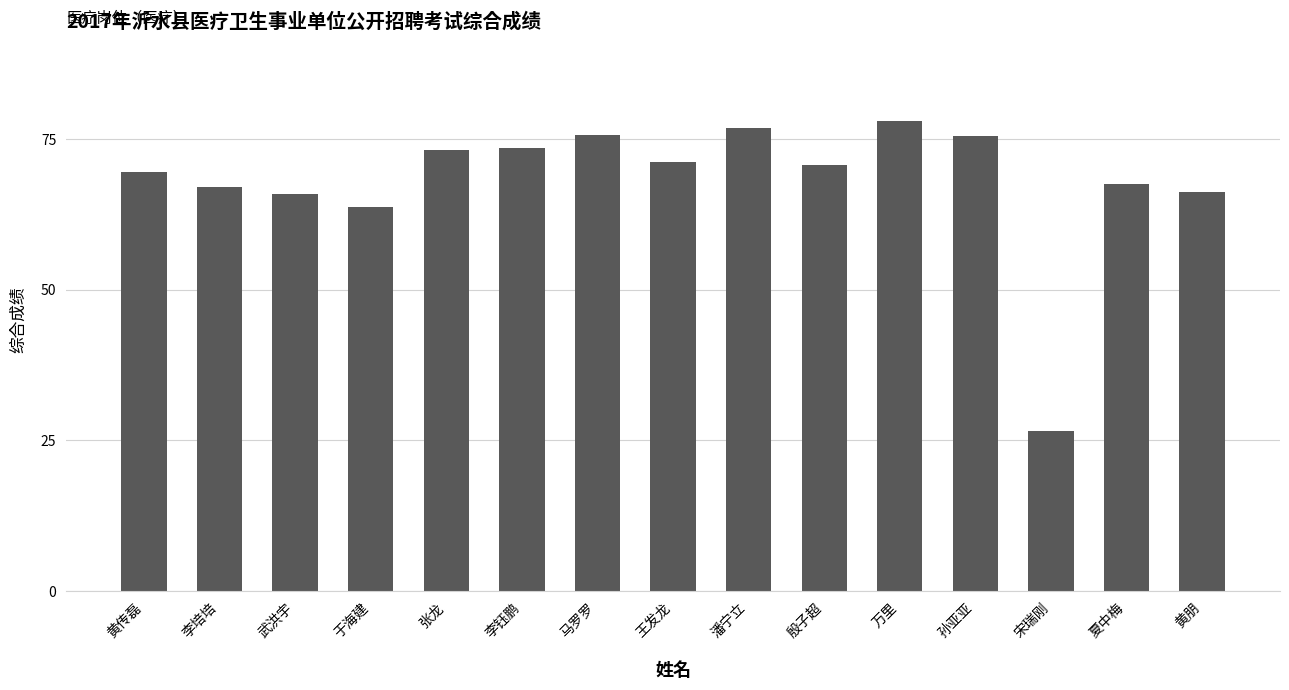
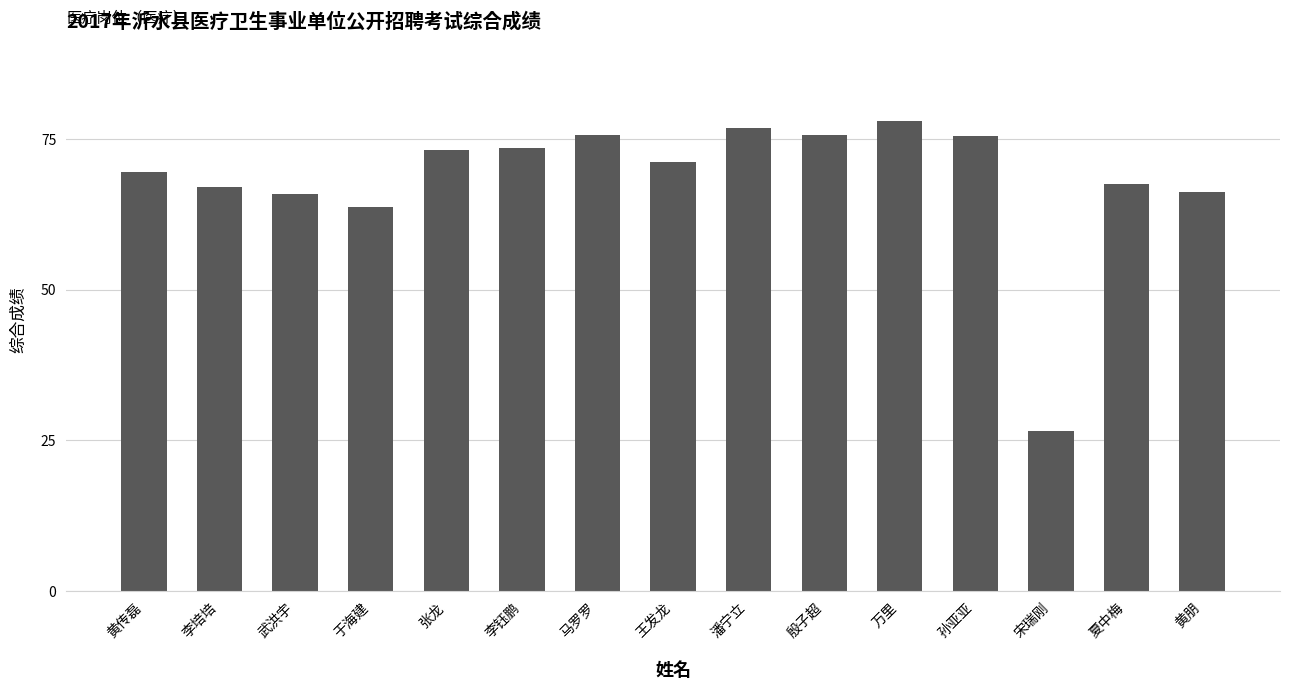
  {
    "黄传磊": 70,
    "李培培": 67,
    "武洪宇": 66,
    "于海建": 64,
    "张龙": 73,
    "李钰鹏": 74,
    "马罗罗": 76,
    "王发龙": 71,
    "潘宁立": 77,
-   "殷子超": 71,
+   "殷子超": 76,
    "万里": 78,
    "孙亚亚": 75,
    "宋瑞刚": 27,
    "夏中梅": 68,
    "黄朋": 66
  }
